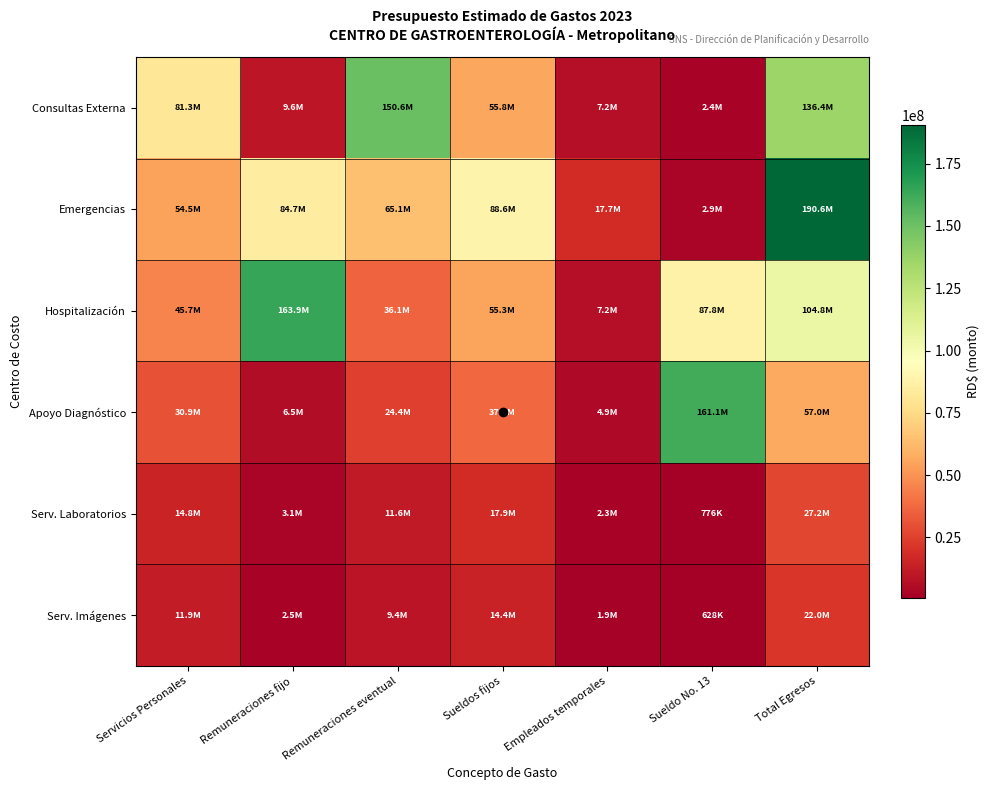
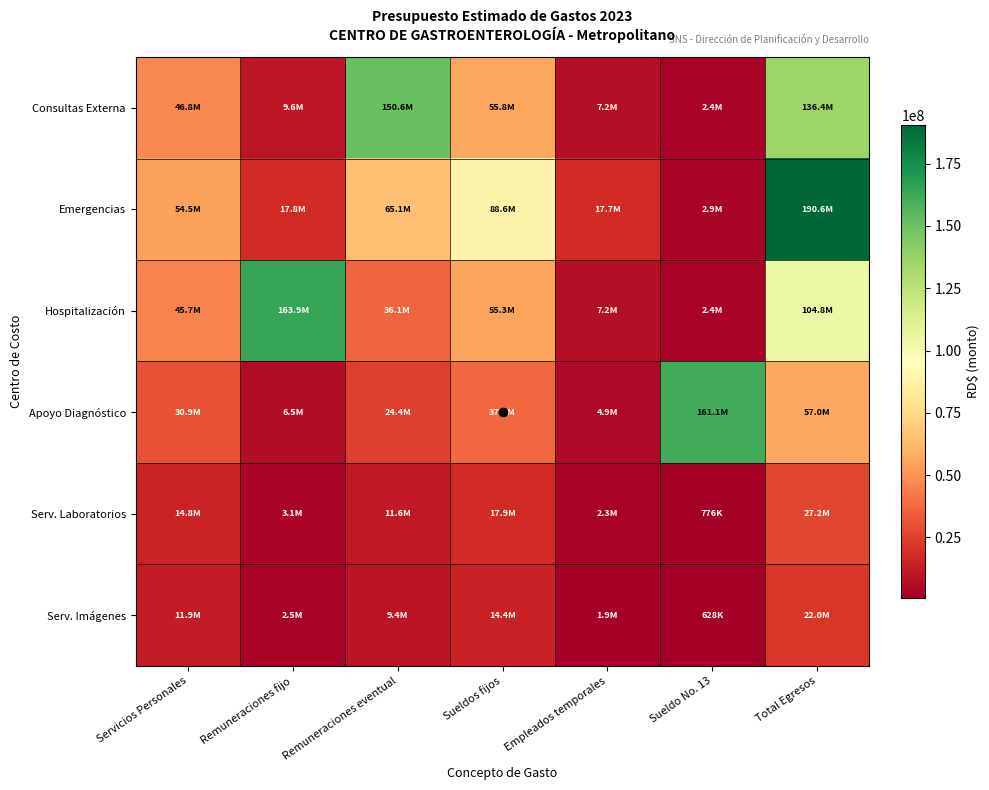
  {
    "Consultas Externa": {
-     "Servicios Personales": "81.3M",
+     "Servicios Personales": "46.8M",
      "Remuneraciones fijo": "9.6M",
      "Remuneraciones eventual": "150.6M",
      "Sueldos fijos": "55.8M",
      "Empleados temporales": "7.2M",
      "Sueldo No. 13": "2.4M",
      "Total Egresos": "136.4M"
    },
    "Emergencias": {
      "Servicios Personales": "54.5M",
-     "Remuneraciones fijo": "84.7M",
+     "Remuneraciones fijo": "17.8M",
      "Remuneraciones eventual": "65.1M",
      "Sueldos fijos": "88.6M",
      "Empleados temporales": "17.7M",
      "Sueldo No. 13": "2.9M",
      "Total Egresos": "190.6M"
    },
    "Hospitalización": {
      "Servicios Personales": "45.7M",
      "Remuneraciones fijo": "163.9M",
      "Remuneraciones eventual": "36.1M",
      "Sueldos fijos": "55.3M",
      "Empleados temporales": "7.2M",
-     "Sueldo No. 13": "87.8M",
+     "Sueldo No. 13": "2.4M",
      "Total Egresos": "104.8M"
    },
    "Apoyo Diagnóstico": {
      "Servicios Personales": "30.9M",
      "Remuneraciones fijo": "6.5M",
      "Remuneraciones eventual": "24.4M",
      "Empleados temporales": "4.9M",
      "Sueldo No. 13": "161.1M",
      "Total Egresos": "57.0M"
    },
    "Serv. Laboratorios": {
      "Servicios Personales": "14.8M",
      "Remuneraciones fijo": "3.1M",
      "Remuneraciones eventual": "11.6M",
      "Sueldos fijos": "17.9M",
      "Empleados temporales": "2.3M",
      "Sueldo No. 13": "776K",
      "Total Egresos": "27.2M"
    },
    "Serv. Imágenes": {
      "Servicios Personales": "11.9M",
      "Remuneraciones fijo": "2.5M",
      "Remuneraciones eventual": "9.4M",
      "Sueldos fijos": "14.4M",
      "Empleados temporales": "1.9M",
      "Sueldo No. 13": "628K",
      "Total Egresos": "22.0M"
    }
  }
